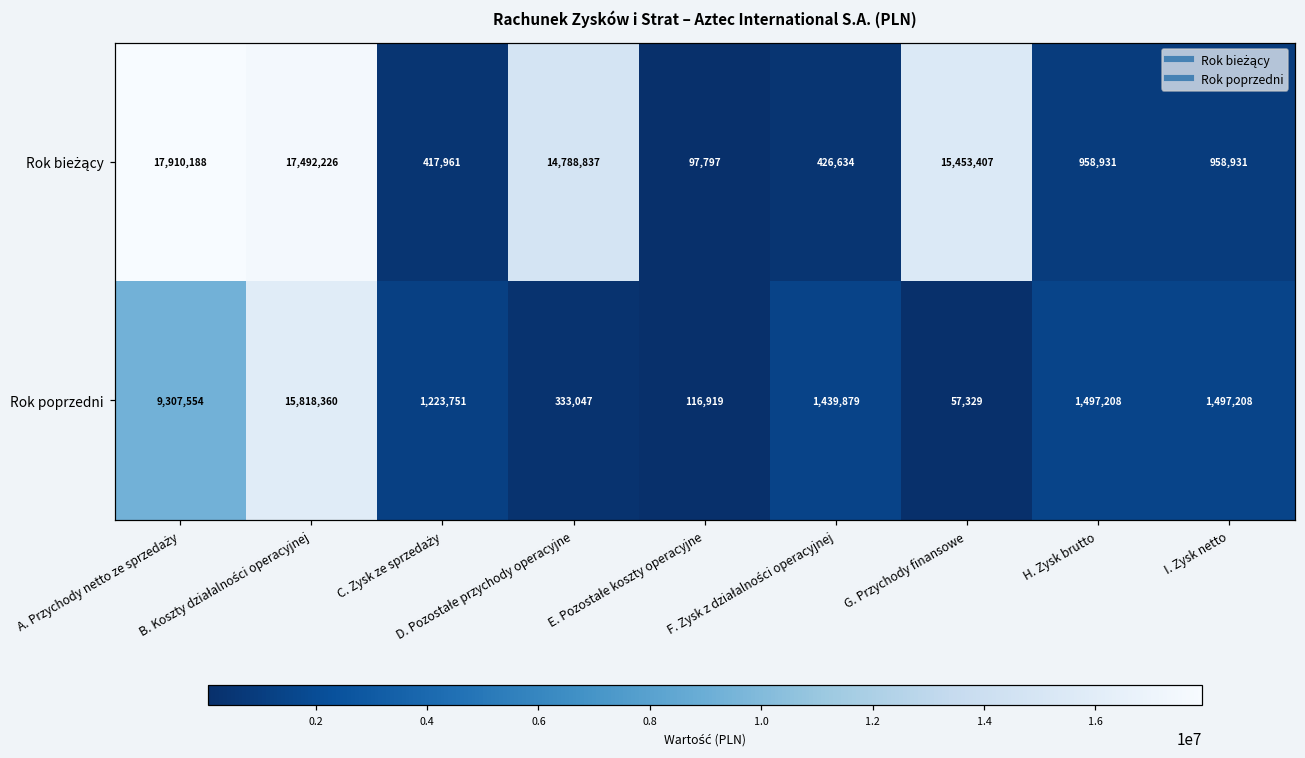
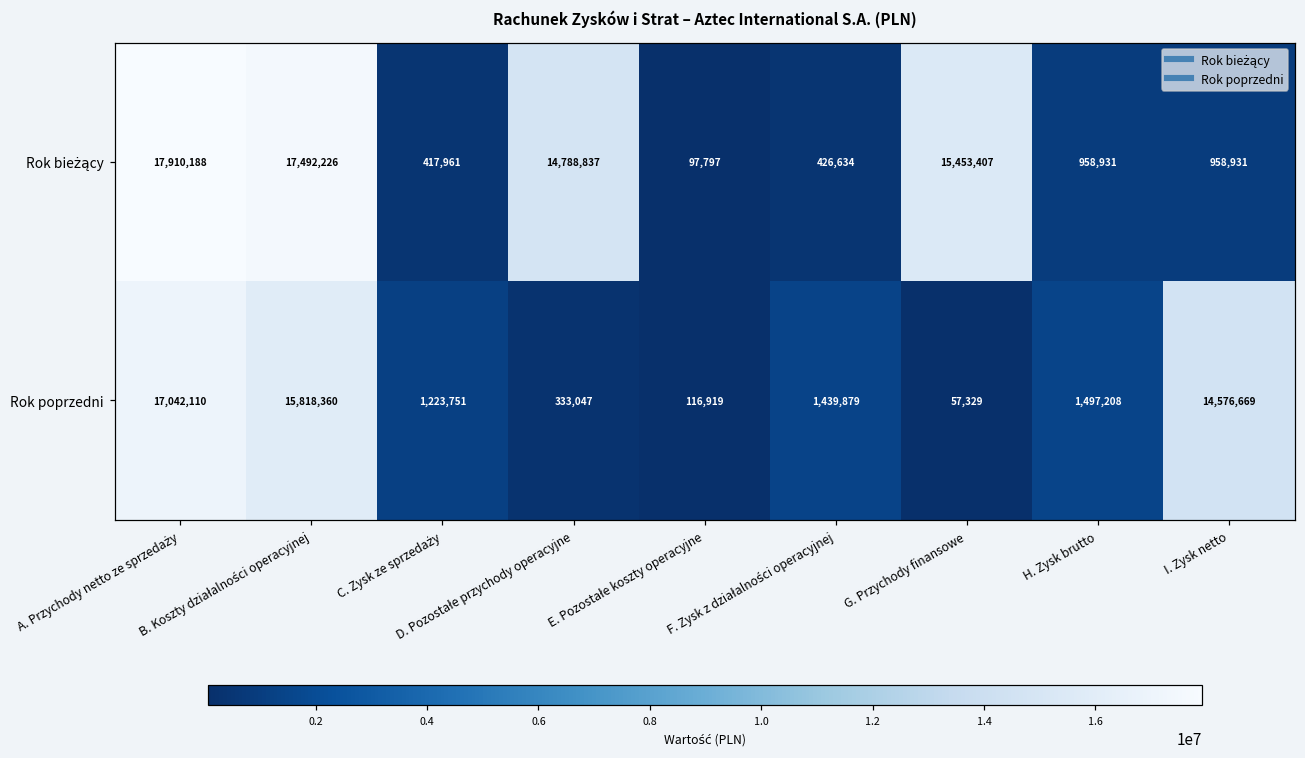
  {
    "Rok bieżący": {
      "A. Przychody netto ze sprzedaży": "17,910,188",
      "B. Koszty działalności operacyjnej": "17,492,226",
      "C. Zysk ze sprzedaży": "417,961",
      "D. Pozostałe przychody operacyjne": "14,788,837",
      "E. Pozostałe koszty operacyjne": "97,797",
      "F. Zysk z działalności operacyjnej": "426,634",
      "G. Przychody finansowe": "15,453,407",
      "H. Zysk brutto": "958,931",
      "I. Zysk netto": "958,931"
    },
    "Rok poprzedni": {
-     "A. Przychody netto ze sprzedaży": "9,307,554",
+     "A. Przychody netto ze sprzedaży": "17,042,110",
      "B. Koszty działalności operacyjnej": "15,818,360",
      "C. Zysk ze sprzedaży": "1,223,751",
      "D. Pozostałe przychody operacyjne": "333,047",
      "E. Pozostałe koszty operacyjne": "116,919",
      "F. Zysk z działalności operacyjnej": "1,439,879",
      "G. Przychody finansowe": "57,329",
      "H. Zysk brutto": "1,497,208",
-     "I. Zysk netto": "1,497,208"
+     "I. Zysk netto": "14,576,669"
    }
  }
